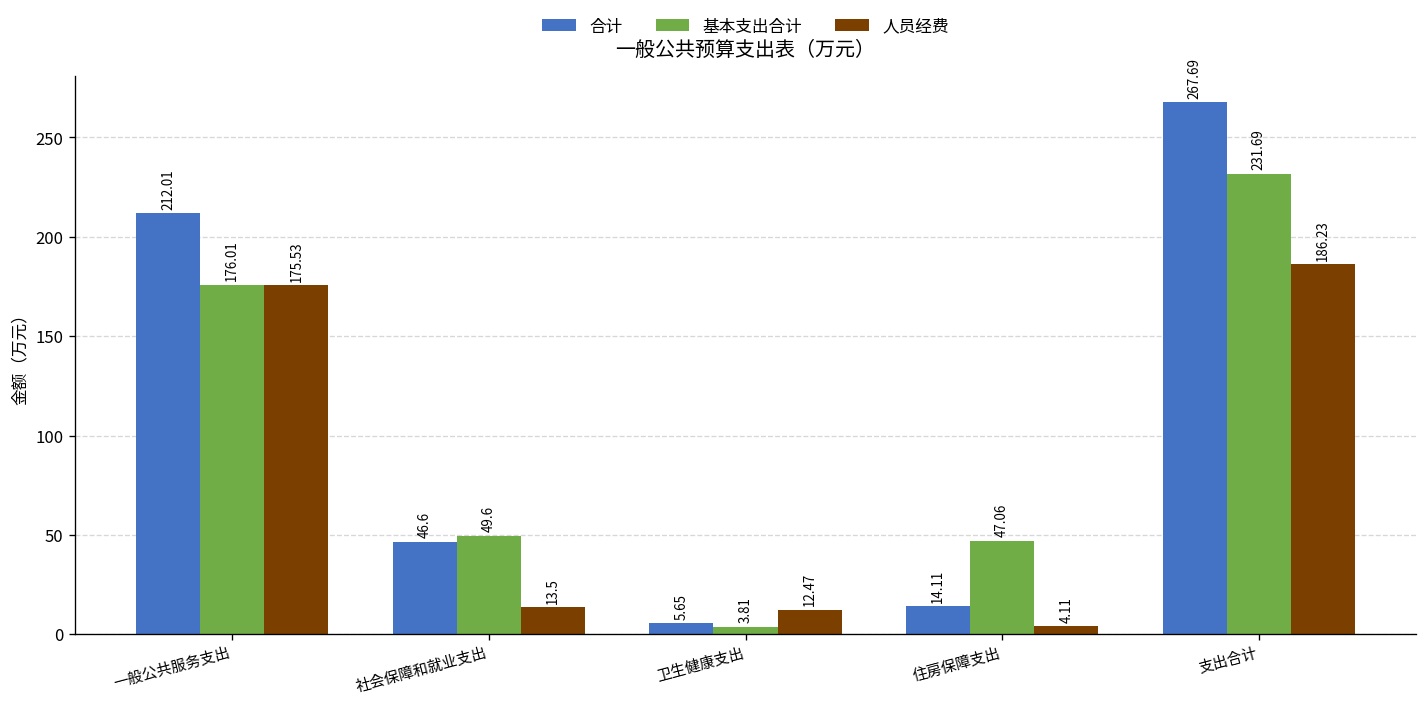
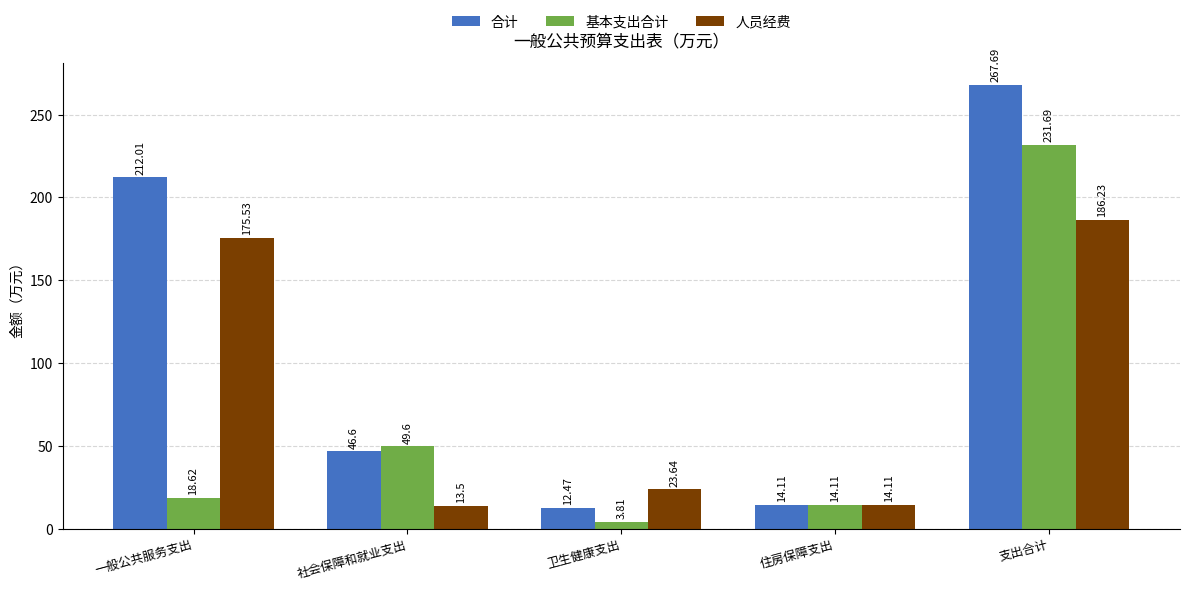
  {
    "合计": {
      "一般公共服务支出": 212.01,
      "社会保障和就业支出": 46.6,
-     "卫生健康支出": 5.65,
+     "卫生健康支出": 12.47,
      "住房保障支出": 14.11,
      "支出合计": 267.69
    },
    "基本支出合计": {
-     "一般公共服务支出": 176.01,
+     "一般公共服务支出": 18.62,
      "社会保障和就业支出": 49.6,
      "卫生健康支出": 3.81,
-     "住房保障支出": 47.06,
+     "住房保障支出": 14.11,
      "支出合计": 231.69
    },
    "人员经费": {
      "一般公共服务支出": 175.53,
      "社会保障和就业支出": 13.5,
-     "卫生健康支出": 12.47,
-     "住房保障支出": 4.11,
+     "卫生健康支出": 23.64,
+     "住房保障支出": 14.11,
      "支出合计": 186.23
    }
  }
